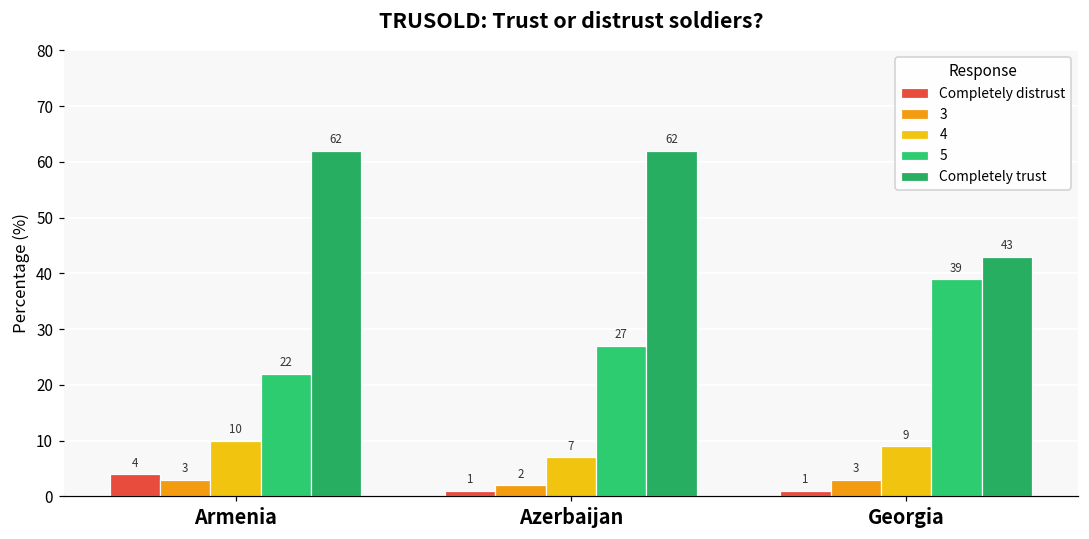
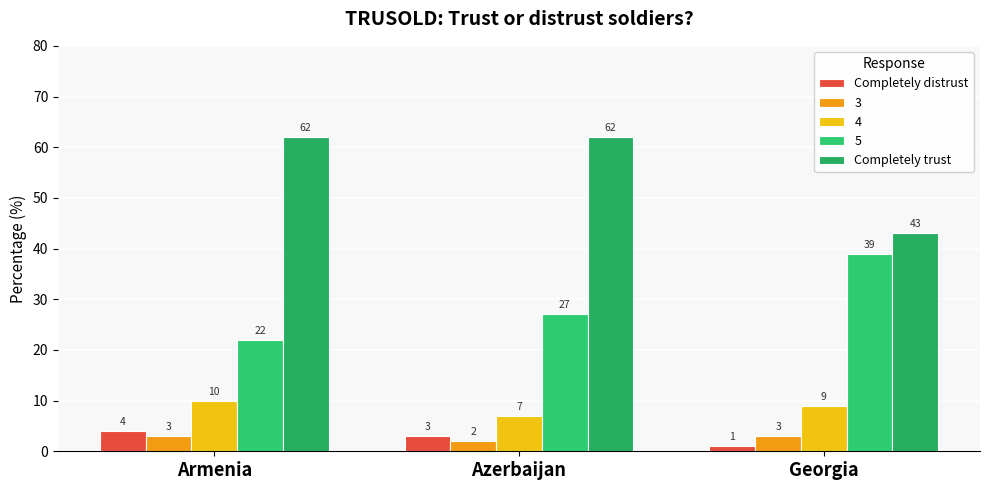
  {
    "Completely distrust": {
      "Armenia": 4,
-     "Azerbaijan": 1,
+     "Azerbaijan": 3,
      "Georgia": 1
    }
  }
